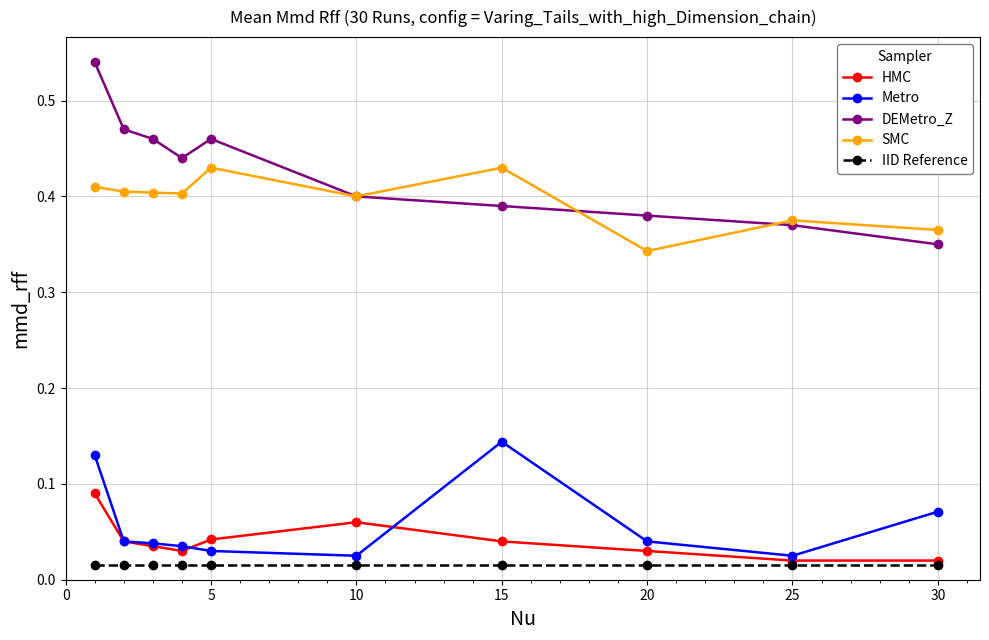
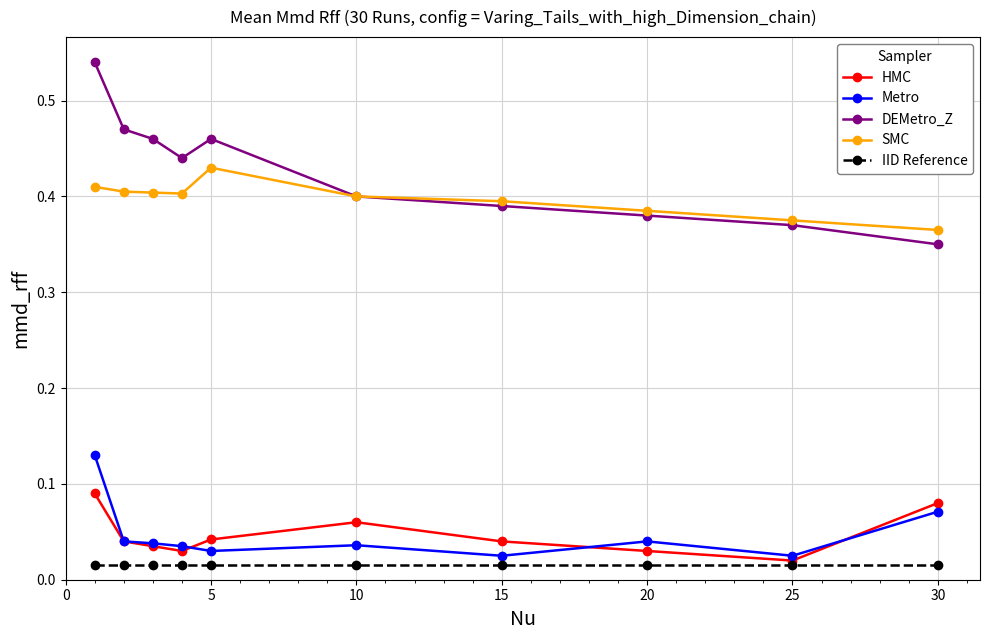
  {
    "HMC": {
      "5": 0.04,
      "10": 0.06,
      "15": 0.04,
      "20": 0.03,
      "25": 0.02,
-     "30": 0.02
+     "30": 0.08
    },
    "Metro": {
      "5": 0.03,
-     "10": 0.03,
-     "15": 0.14,
+     "10": 0.04,
+     "15": 0.03,
      "20": 0.04,
      "25": 0.03,
      "30": 0.07
    },
    "DEMetro_Z": {
      "5": 0.46,
      "15": 0.39,
      "20": 0.38,
      "25": 0.37,
      "30": 0.35
    },
    "SMC": {
      "5": 0.43,
-     "15": 0.43,
-     "20": 0.34,
+     "15": 0.40,
+     "20": 0.39,
      "25": 0.38,
      "30": 0.37
    },
    "IID Reference": {
      "5": 0.02,
      "10": 0.02,
      "15": 0.02,
      "20": 0.02,
      "25": 0.02,
      "30": 0.02
    }
  }
